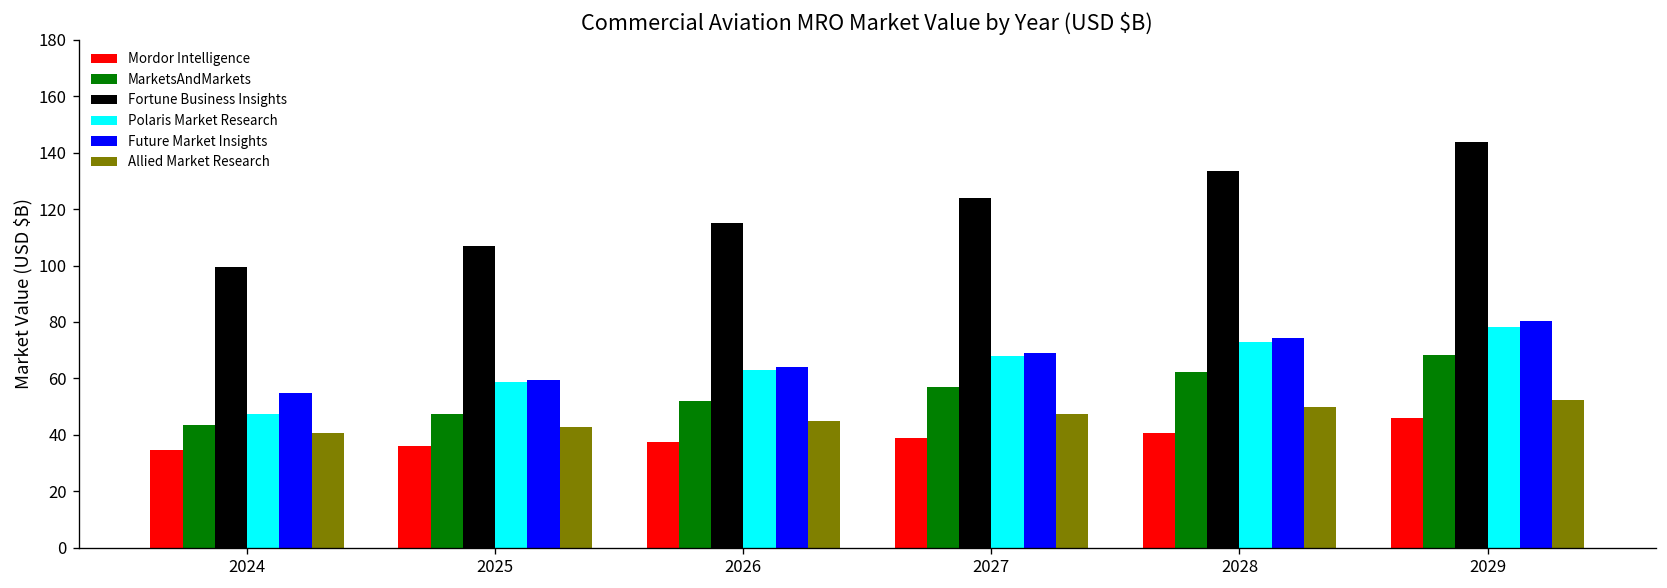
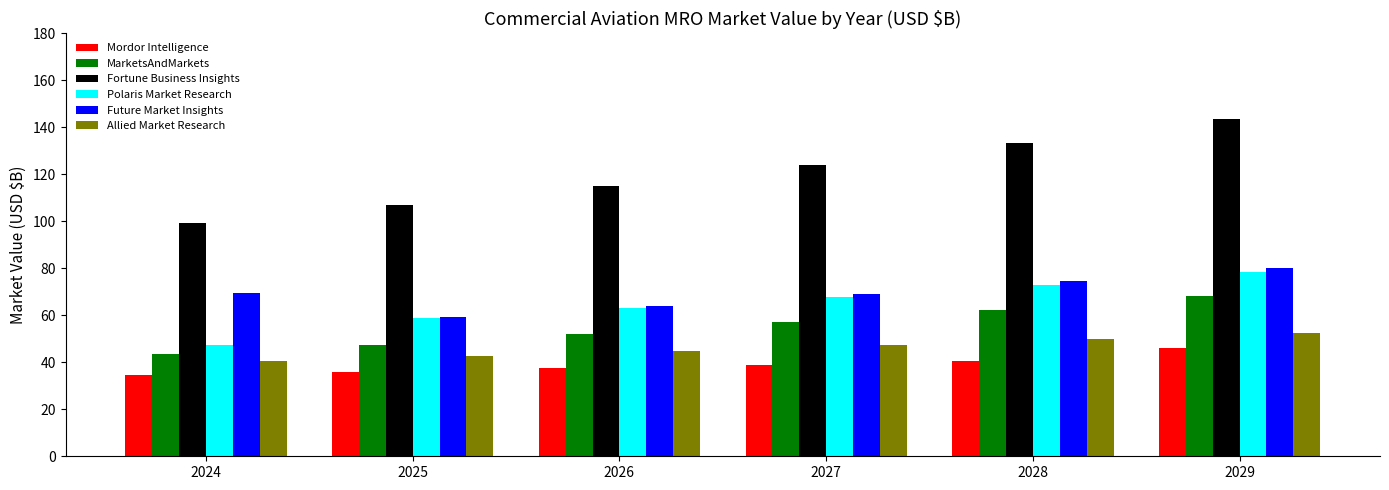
  {
    "Mordor Intelligence": {
      "2024": 34,
      "2025": 36,
      "2026": 37,
      "2027": 39,
      "2028": 41,
      "2029": 46
    },
    "MarketsAndMarkets": {
      "2024": 43,
      "2025": 48,
      "2026": 52,
      "2027": 57,
      "2028": 62,
      "2029": 68
    },
    "Fortune Business Insights": {
      "2024": 99,
      "2025": 107,
      "2026": 115,
      "2027": 124,
      "2028": 133,
      "2029": 144
    },
    "Polaris Market Research": {
      "2024": 48,
      "2025": 59,
      "2026": 63,
      "2027": 68,
      "2028": 73,
      "2029": 78
    },
    "Future Market Insights": {
-     "2024": 55,
+     "2024": 69,
      "2025": 59,
      "2026": 64,
      "2027": 69,
      "2028": 74,
      "2029": 80
    },
    "Allied Market Research": {
      "2024": 40,
      "2025": 43,
      "2026": 45,
      "2027": 47,
      "2028": 50,
      "2029": 52
    }
  }
